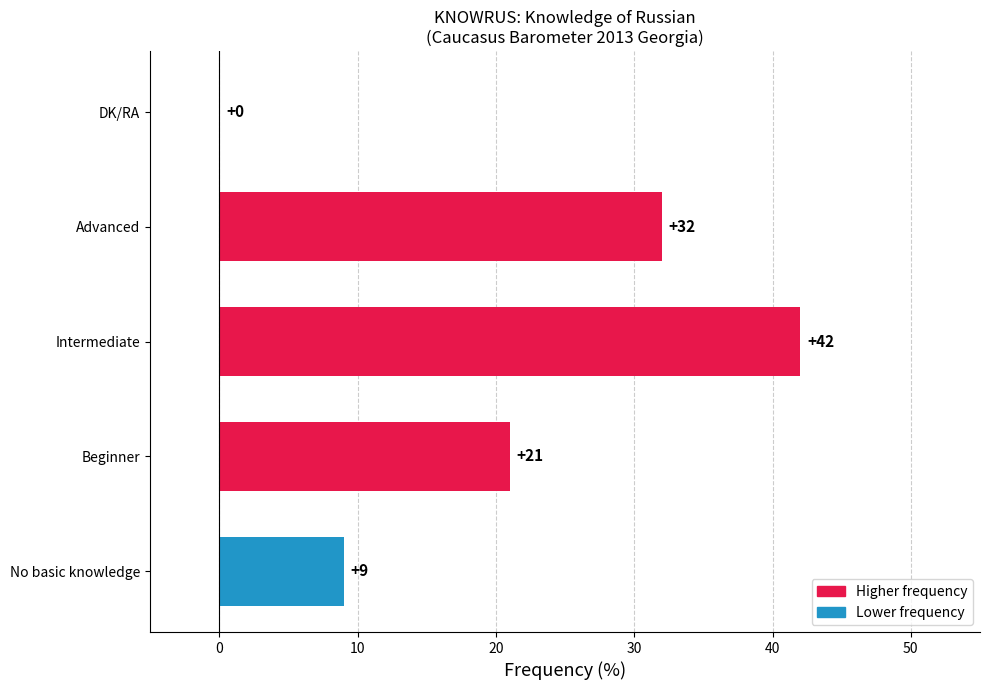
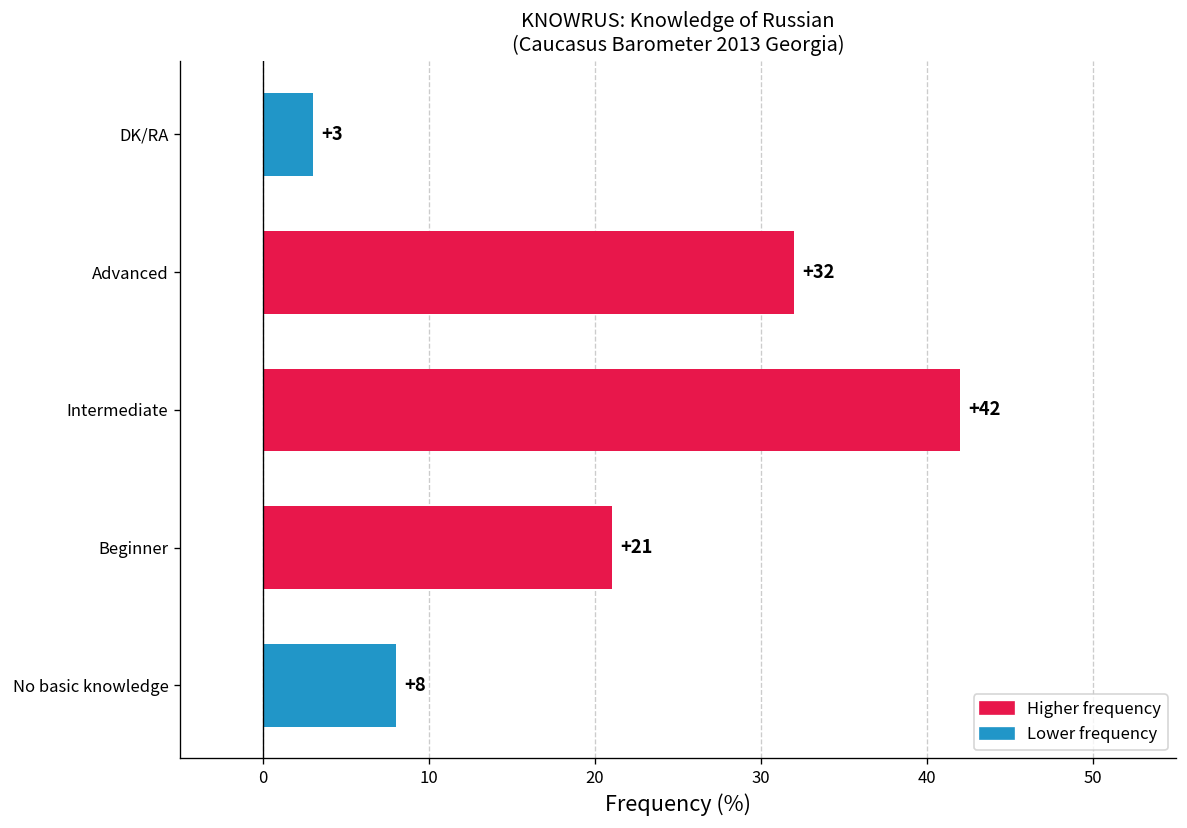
  {
-   "DK/RA": "+0",
+   "DK/RA": "+3",
    "Advanced": "+32",
    "Intermediate": "+42",
    "Beginner": "+21",
-   "No basic knowledge": "+9"
+   "No basic knowledge": "+8"
  }
